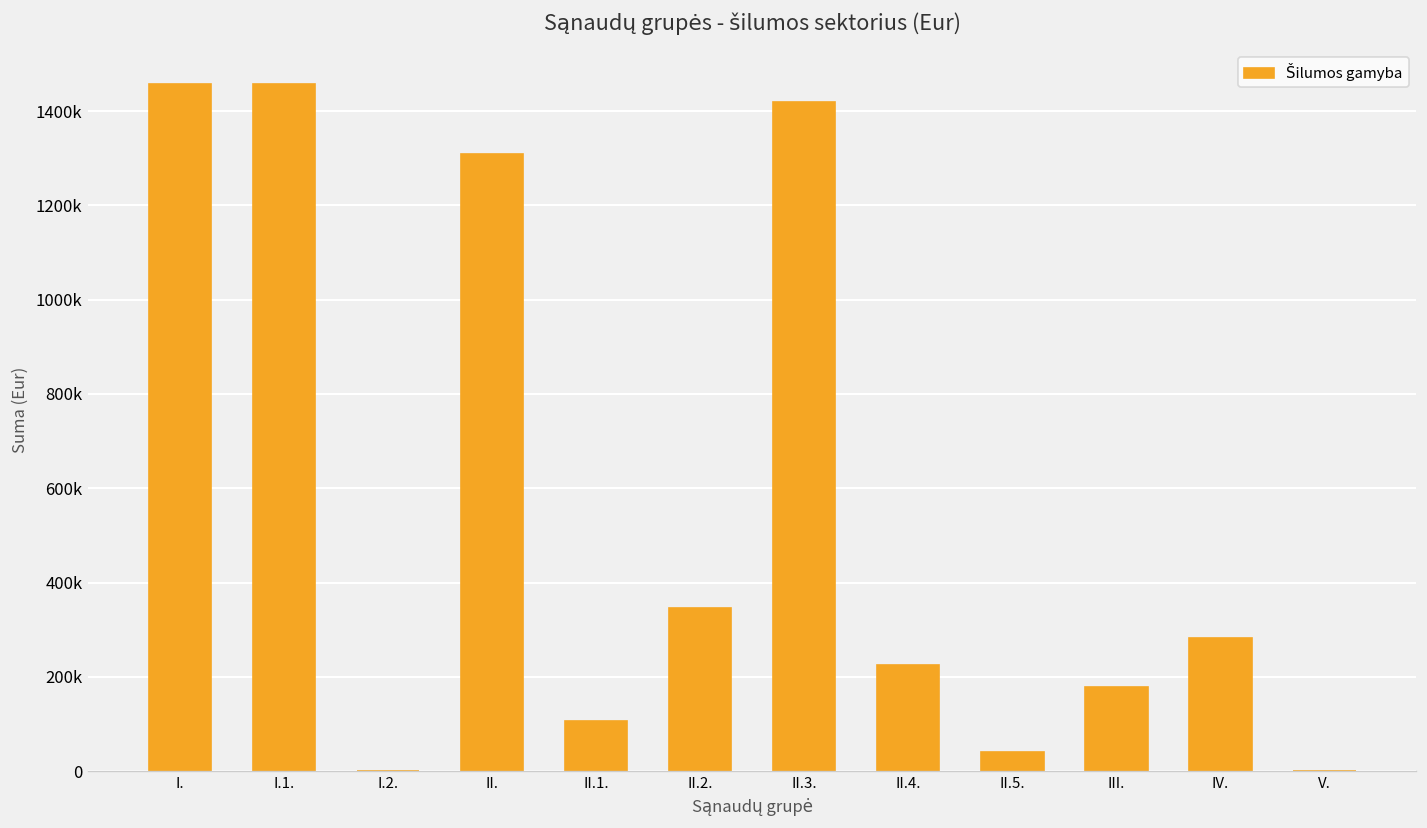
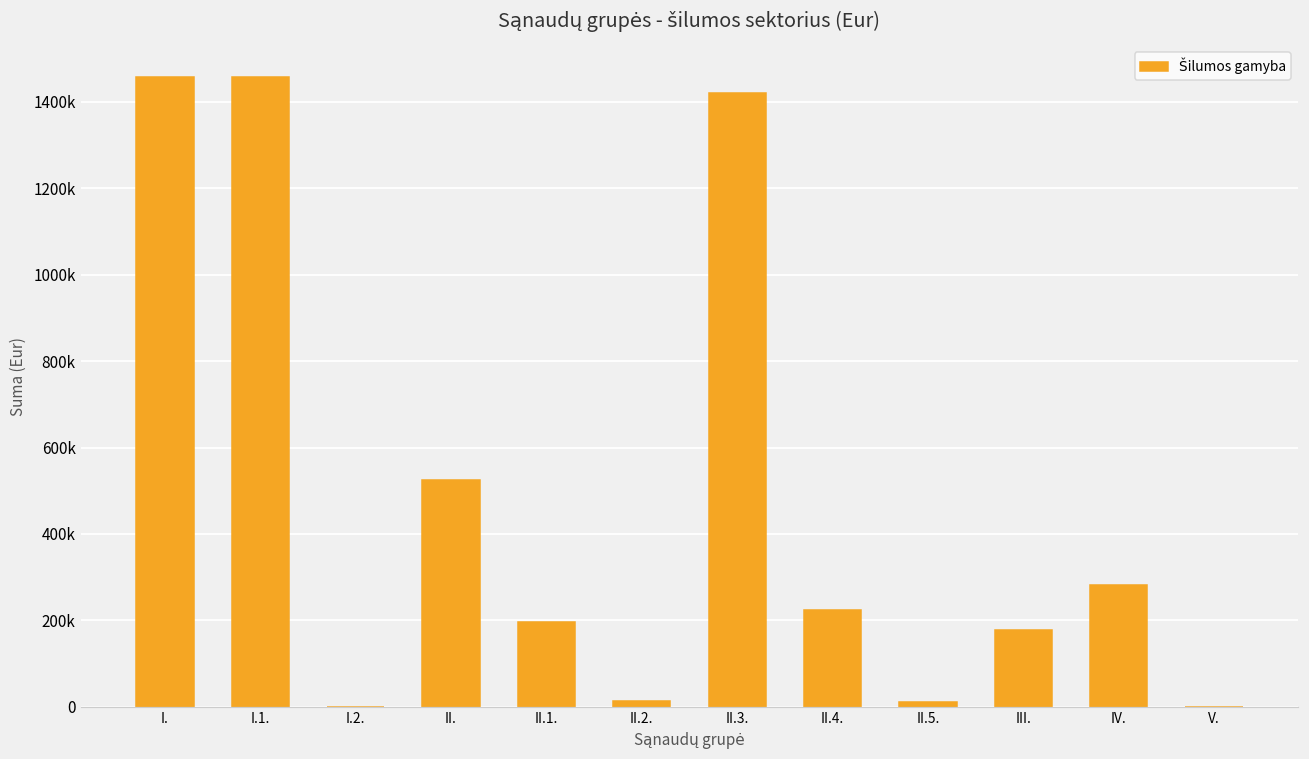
  {
    "I.": 1460000,
    "I.1.": 1460000,
    "I.2.": 0,
-   "II.": 1310000,
-   "II.1.": 110000,
-   "II.2.": 350000,
+   "II.": 520000,
+   "II.1.": 200000,
+   "II.2.": 10000,
    "II.3.": 1420000,
    "II.4.": 220000,
-   "II.5.": 40000,
+   "II.5.": 10000,
    "III.": 180000,
    "IV.": 280000
  }
